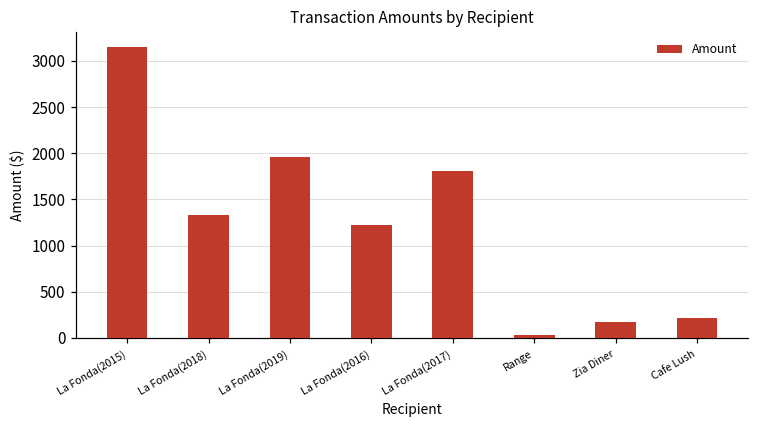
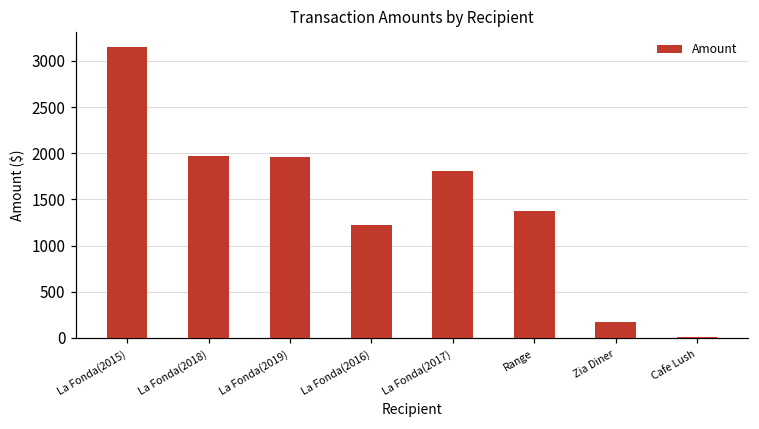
  {
    "La Fonda(2015)": 3200,
-   "La Fonda(2018)": 1300,
+   "La Fonda(2018)": 2000,
    "La Fonda(2019)": 2000,
    "La Fonda(2016)": 1200,
    "La Fonda(2017)": 1800,
-   "Range": 0,
+   "Range": 1400,
    "Zia Diner": 200,
-   "Cafe Lush": 200
+   "Cafe Lush": 0
  }
